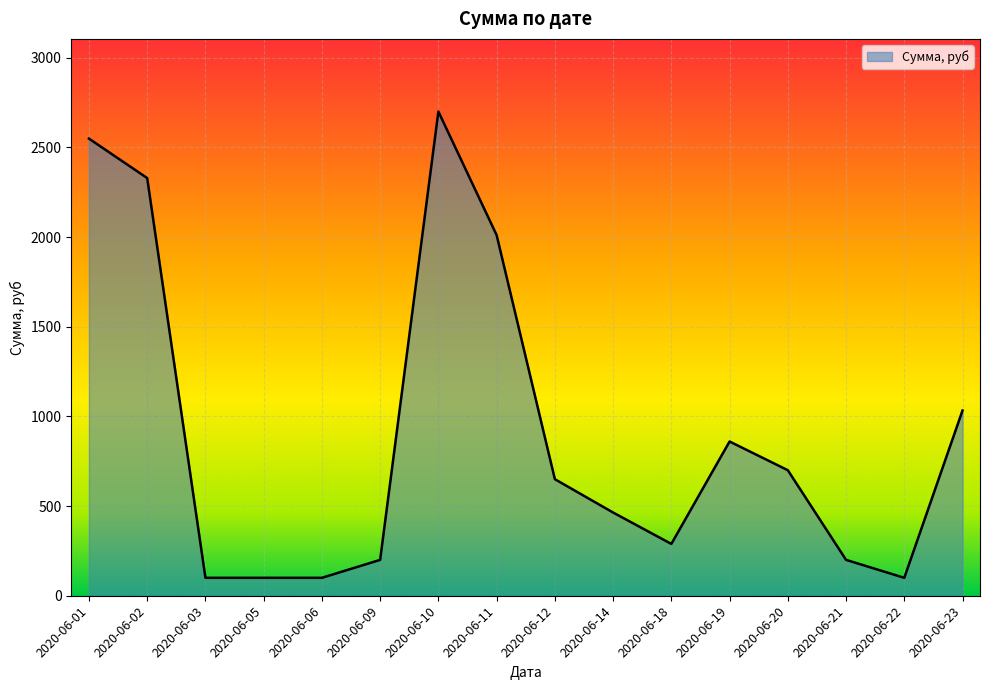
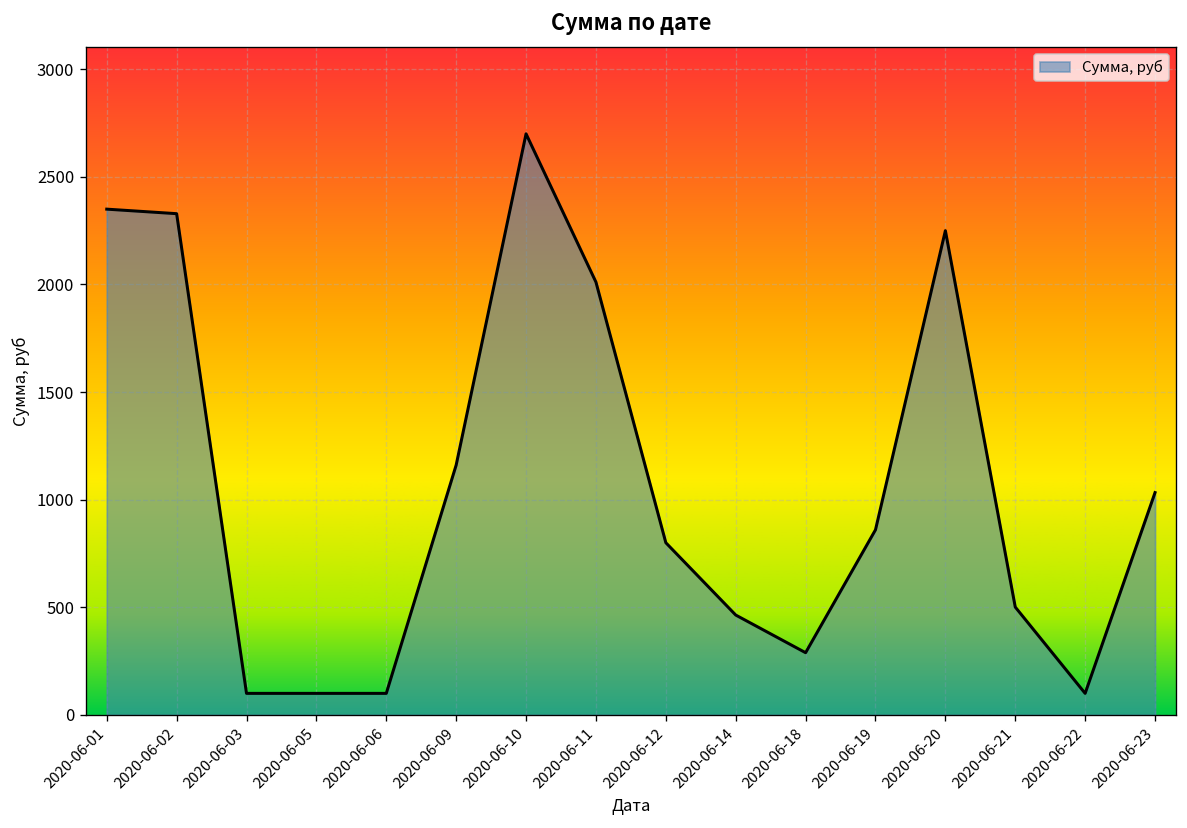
  {
-   "2020-06-01": 2550,
+   "2020-06-01": 2350,
    "2020-06-02": 2330,
    "2020-06-03": 100,
    "2020-06-05": 100,
    "2020-06-06": 100,
-   "2020-06-09": 200,
+   "2020-06-09": 1160,
    "2020-06-10": 2700,
    "2020-06-11": 2010,
-   "2020-06-12": 650,
+   "2020-06-12": 800,
    "2020-06-14": 460,
    "2020-06-18": 290,
    "2020-06-19": 860,
-   "2020-06-20": 700,
-   "2020-06-21": 200,
+   "2020-06-20": 2250,
+   "2020-06-21": 500,
    "2020-06-22": 100,
    "2020-06-23": 1030
  }
